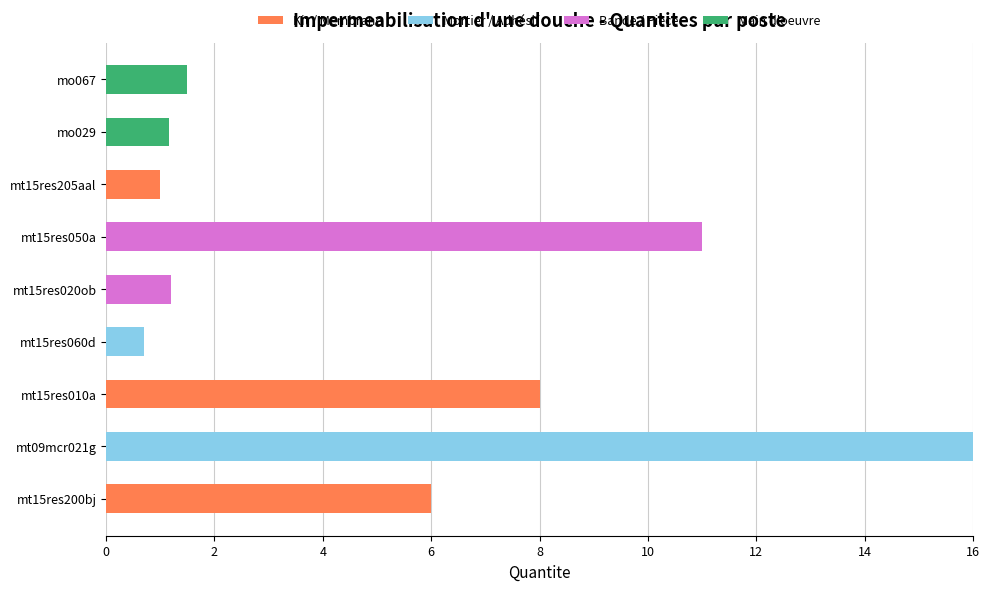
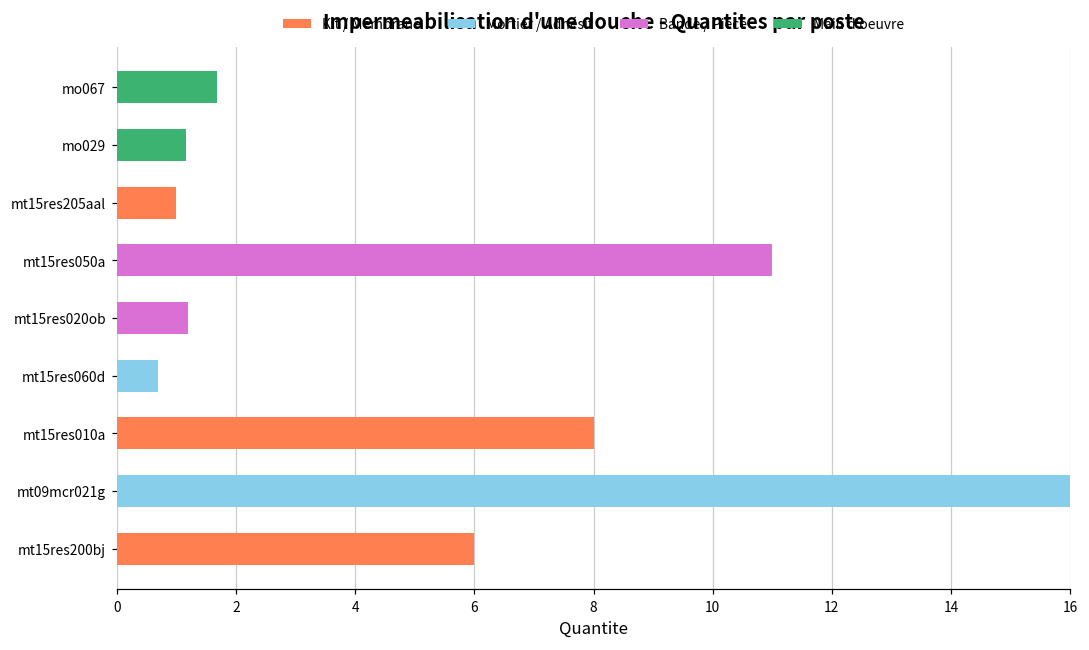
  {
    "Kit / Membrane": {
      "mo067": 0.0,
      "mo029": 0.0,
      "mt15res205aal": 1.0,
      "mt15res050a": 0.0,
      "mt15res020ob": 0.0,
      "mt15res060d": 0.0,
      "mt15res010a": 8.0,
      "mt09mcr021g": 0.0,
      "mt15res200bj": 6.0
    },
    "Main d'oeuvre": {
-     "mo067": 1.5
+     "mo067": 1.7
    }
  }
